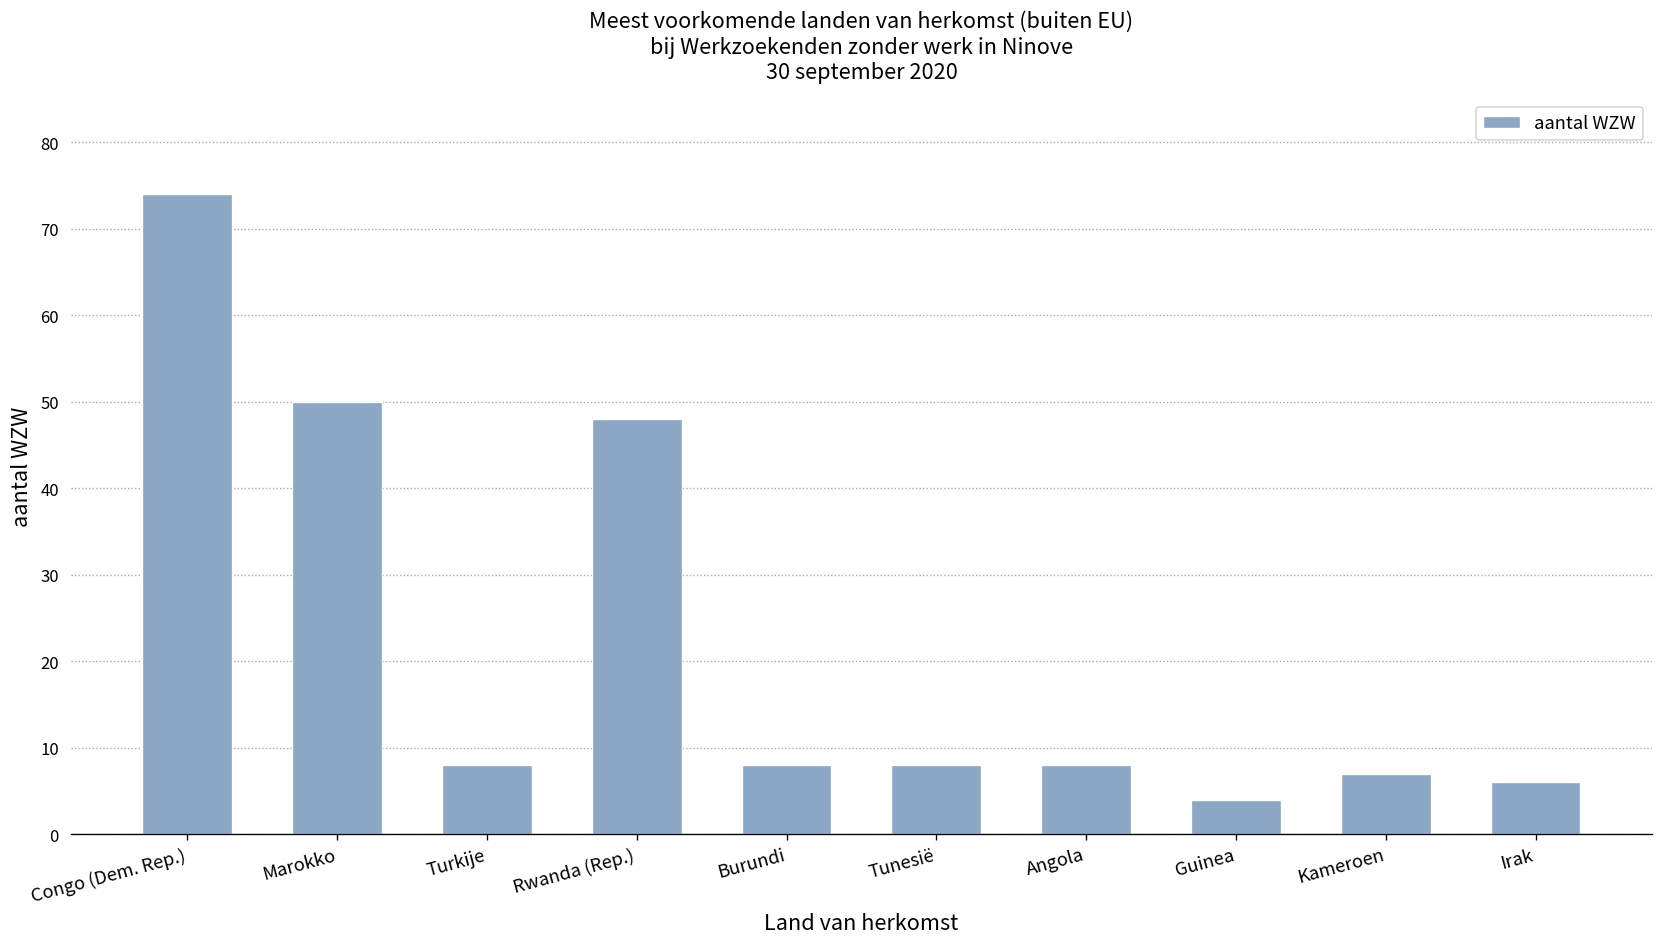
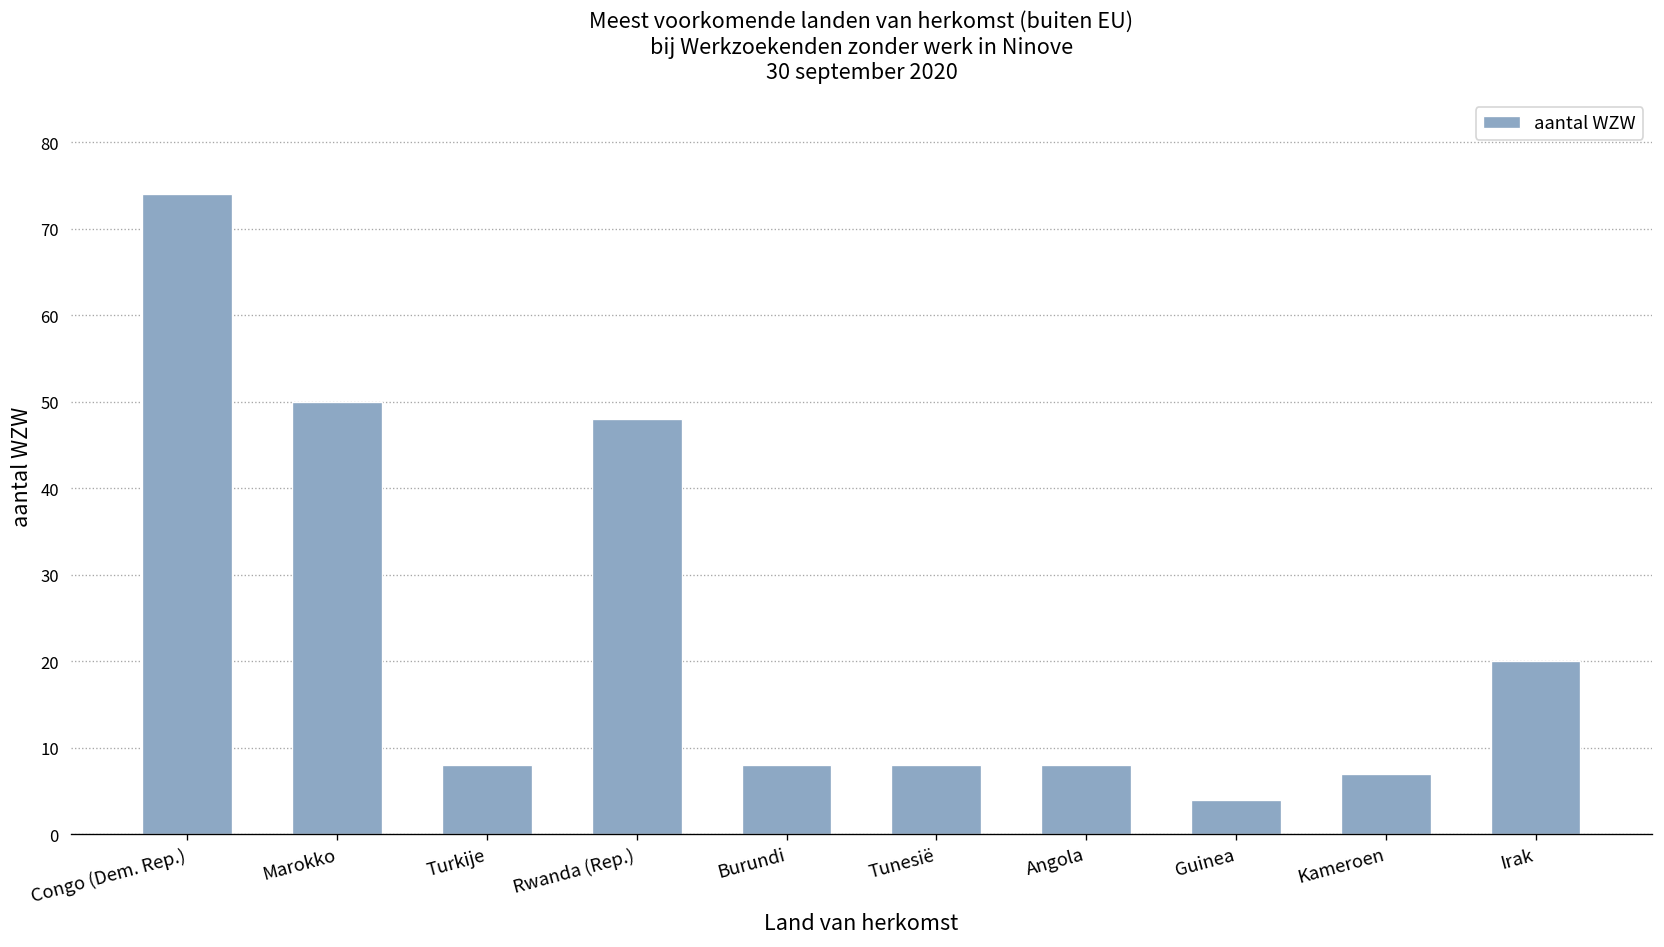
  {
    "Congo (Dem. Rep.)": 74,
    "Marokko": 50,
    "Turkije": 8,
    "Rwanda (Rep.)": 48,
    "Burundi": 8,
    "Tunesië": 8,
    "Angola": 8,
    "Guinea": 4,
    "Kameroen": 7,
-   "Irak": 6
+   "Irak": 20
  }
